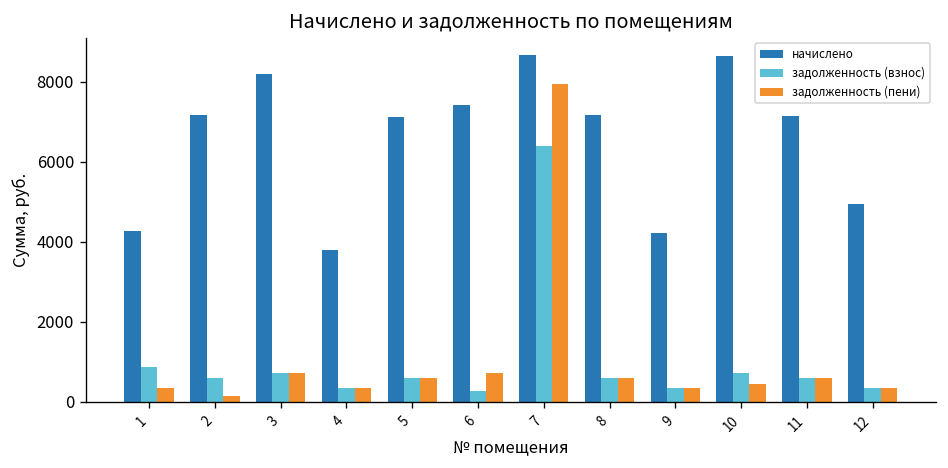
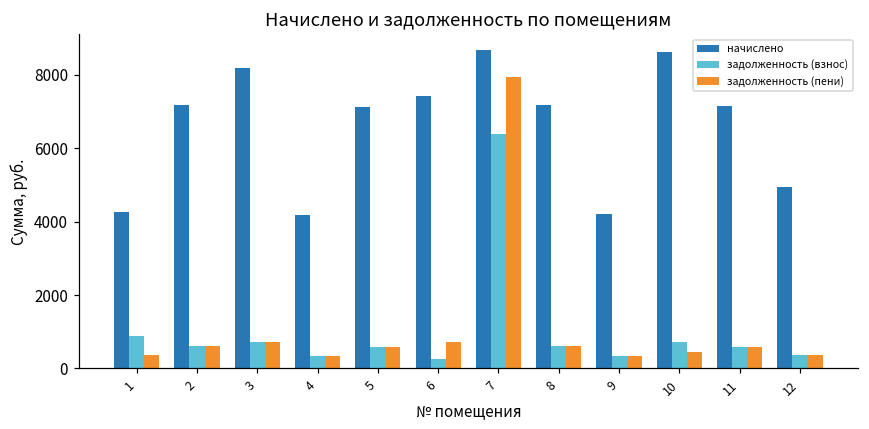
  {
    "начислено": {
      "1": 4300,
      "2": 7200,
      "3": 8200,
-     "4": 3800,
+     "4": 4200,
      "5": 7100,
      "6": 7400,
      "7": 8700,
      "8": 7200,
      "9": 4200,
      "10": 8600,
      "11": 7200,
      "12": 4900
    },
    "задолженность (взнос)": {
      "1": 900,
      "2": 600,
      "3": 700,
      "4": 300,
      "5": 600,
      "6": 300,
      "7": 6400,
      "8": 600,
      "9": 400,
      "10": 700,
      "11": 600,
      "12": 400
    },
    "задолженность (пени)": {
      "1": 400,
-     "2": 200,
+     "2": 600,
      "3": 700,
      "4": 300,
      "5": 600,
      "6": 700,
      "7": 7900,
      "8": 600,
      "9": 400,
      "10": 400,
      "11": 600,
      "12": 400
    }
  }
